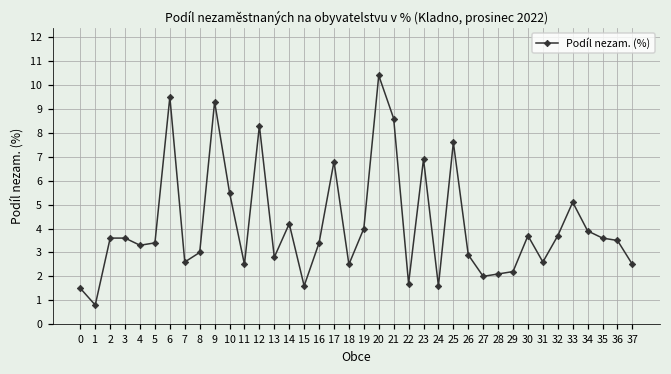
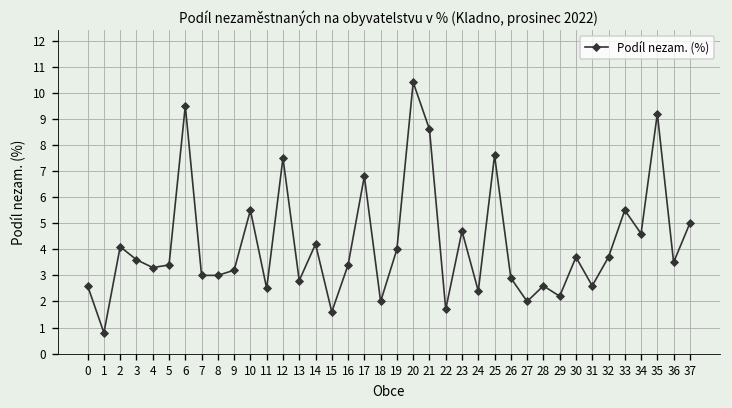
  {
-   "0": 1.5,
+   "0": 2.6,
    "1": 0.8,
-   "2": 3.6,
+   "2": 4.1,
    "3": 3.6,
    "4": 3.3,
    "5": 3.4,
    "6": 9.5,
-   "7": 2.6,
+   "7": 3.0,
    "8": 3.0,
-   "9": 9.3,
+   "9": 3.2,
    "10": 5.5,
    "11": 2.5,
-   "12": 8.3,
+   "12": 7.5,
    "13": 2.8,
    "14": 4.2,
    "15": 1.6,
    "16": 3.4,
    "17": 6.8,
-   "18": 2.5,
+   "18": 2.0,
    "19": 4.0,
    "20": 10.4,
    "21": 8.6,
    "22": 1.7,
-   "23": 6.9,
-   "24": 1.6,
+   "23": 4.7,
+   "24": 2.4,
    "25": 7.6,
    "26": 2.9,
    "27": 2.0,
-   "28": 2.1,
+   "28": 2.6,
    "29": 2.2,
    "30": 3.7,
    "31": 2.6,
    "32": 3.7,
-   "33": 5.1,
-   "34": 3.9,
-   "35": 3.6,
+   "33": 5.5,
+   "34": 4.6,
+   "35": 9.2,
    "36": 3.5,
-   "37": 2.5
+   "37": 5.0
  }
